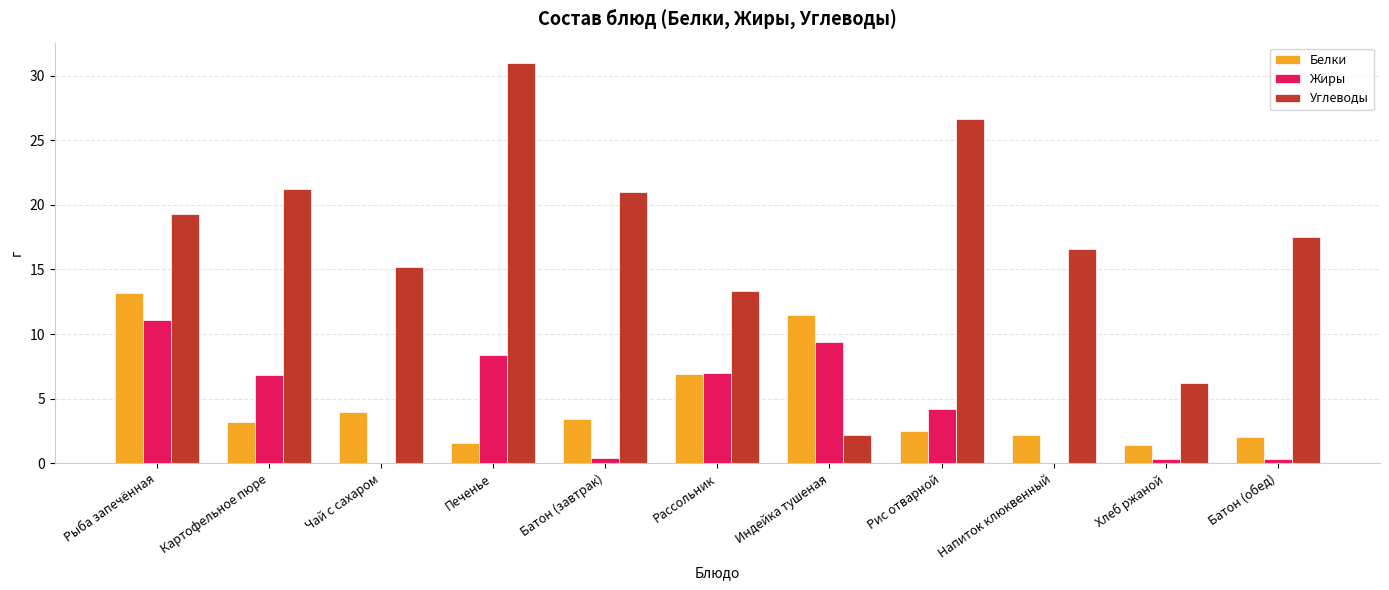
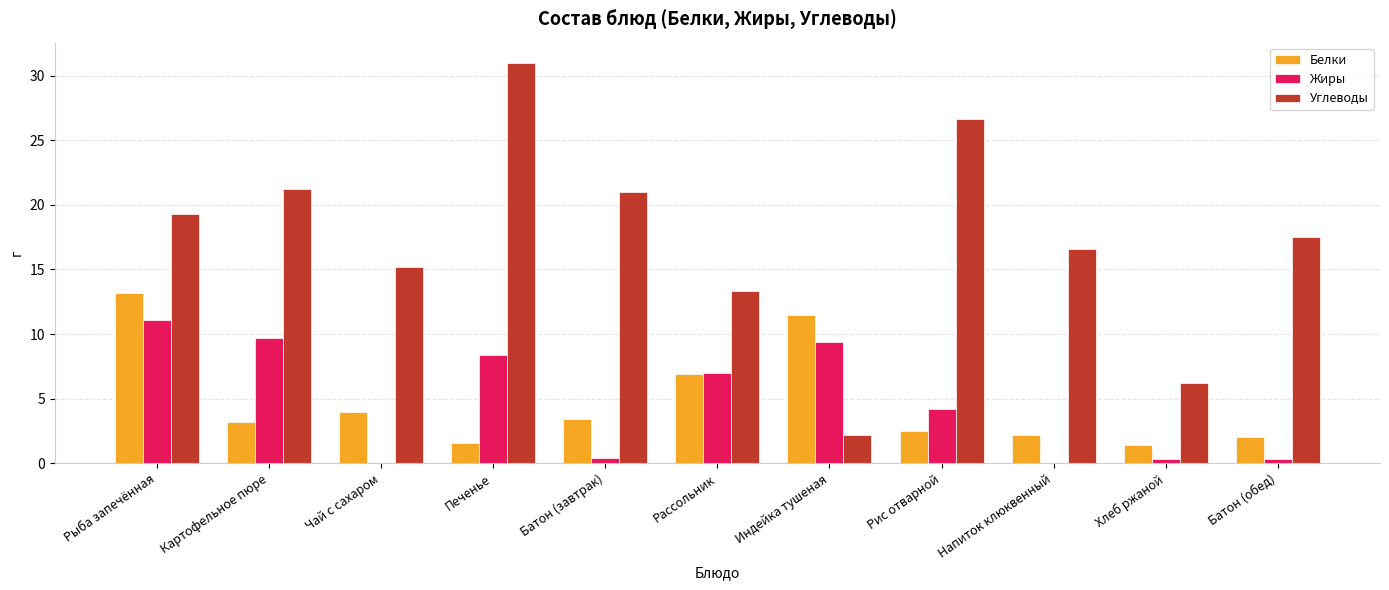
  {
    "Белки": {
      "Рыба запечённая": 13.2,
      "Картофельное пюре": 3.2,
      "Чай с сахаром": 4.0,
      "Печенье": 1.6,
      "Батон (завтрак)": 3.4,
      "Рассольник": 6.9,
      "Индейка тушеная": 11.5,
      "Рис отварной": 2.5,
      "Напиток клюквенный": 2.2,
      "Хлеб ржаной": 1.4,
      "Батон (обед)": 2.0
    },
    "Жиры": {
      "Рыба запечённая": 11.1,
-     "Картофельное пюре": 6.8,
+     "Картофельное пюре": 9.7,
      "Чай с сахаром": 0.0,
      "Печенье": 8.4,
      "Батон (завтрак)": 0.4,
      "Рассольник": 7.0,
      "Индейка тушеная": 9.4,
      "Рис отварной": 4.2,
      "Напиток клюквенный": 0.0,
      "Хлеб ржаной": 0.4,
      "Батон (обед)": 0.4
    },
    "Углеводы": {
      "Рыба запечённая": 19.3,
      "Картофельное пюре": 21.2,
      "Чай с сахаром": 15.2,
      "Печенье": 31.0,
      "Батон (завтрак)": 21.0,
      "Рассольник": 13.3,
      "Индейка тушеная": 2.2,
      "Рис отварной": 26.6,
      "Напиток клюквенный": 16.6,
      "Хлеб ржаной": 6.3,
      "Батон (обед)": 17.5
    }
  }
